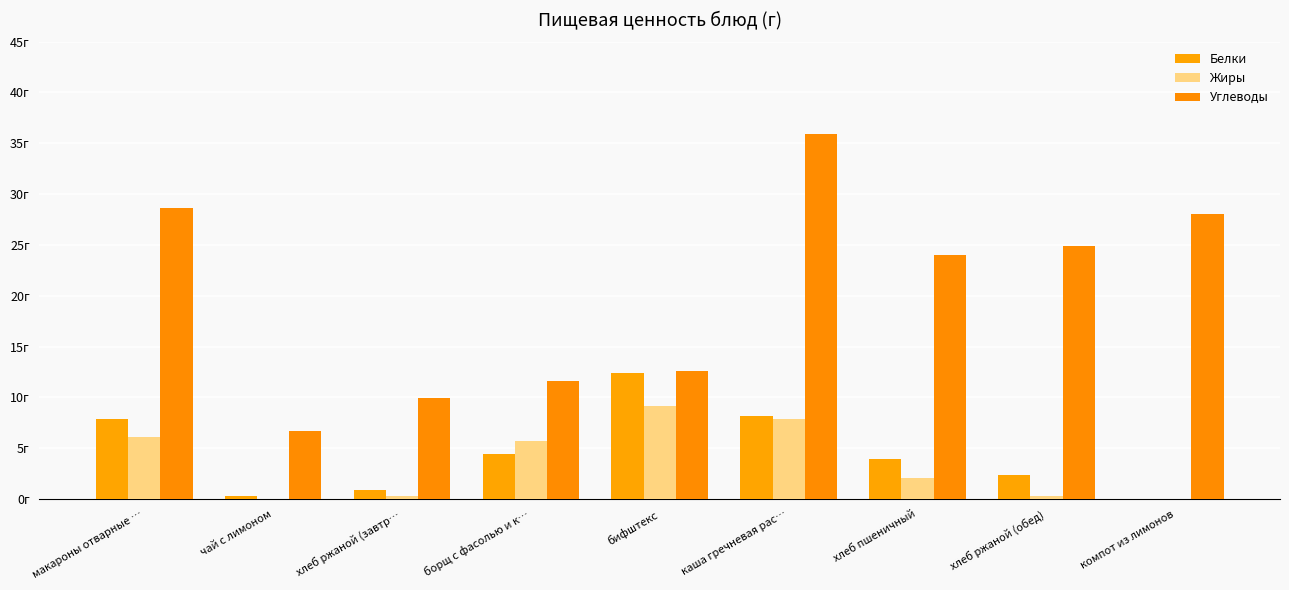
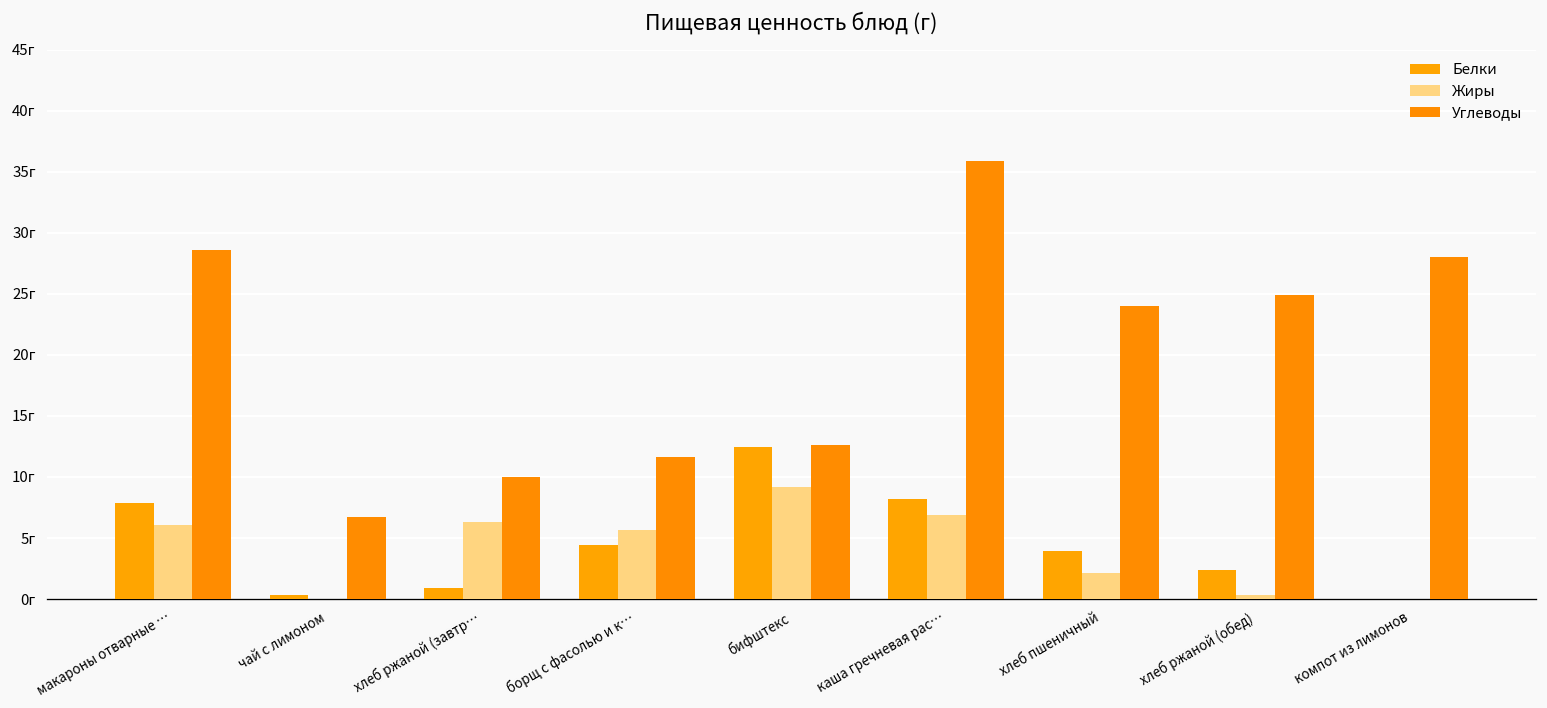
  {
    "Жиры": {
      "макароны отварные …": "6.1г",
      "чай с лимоном": "0.0г",
-     "хлеб ржаной (завтр…": "0.4г",
+     "хлеб ржаной (завтр…": "6.3г",
      "борщ с фасолью и к…": "5.7г",
      "бифштекс": "9.2г",
-     "каша гречневая рас…": "7.9г",
+     "каша гречневая рас…": "6.9г",
      "хлеб пшеничный": "2.1г",
      "хлеб ржаной (обед)": "0.4г",
      "компот из лимонов": "0.0г"
    }
  }
